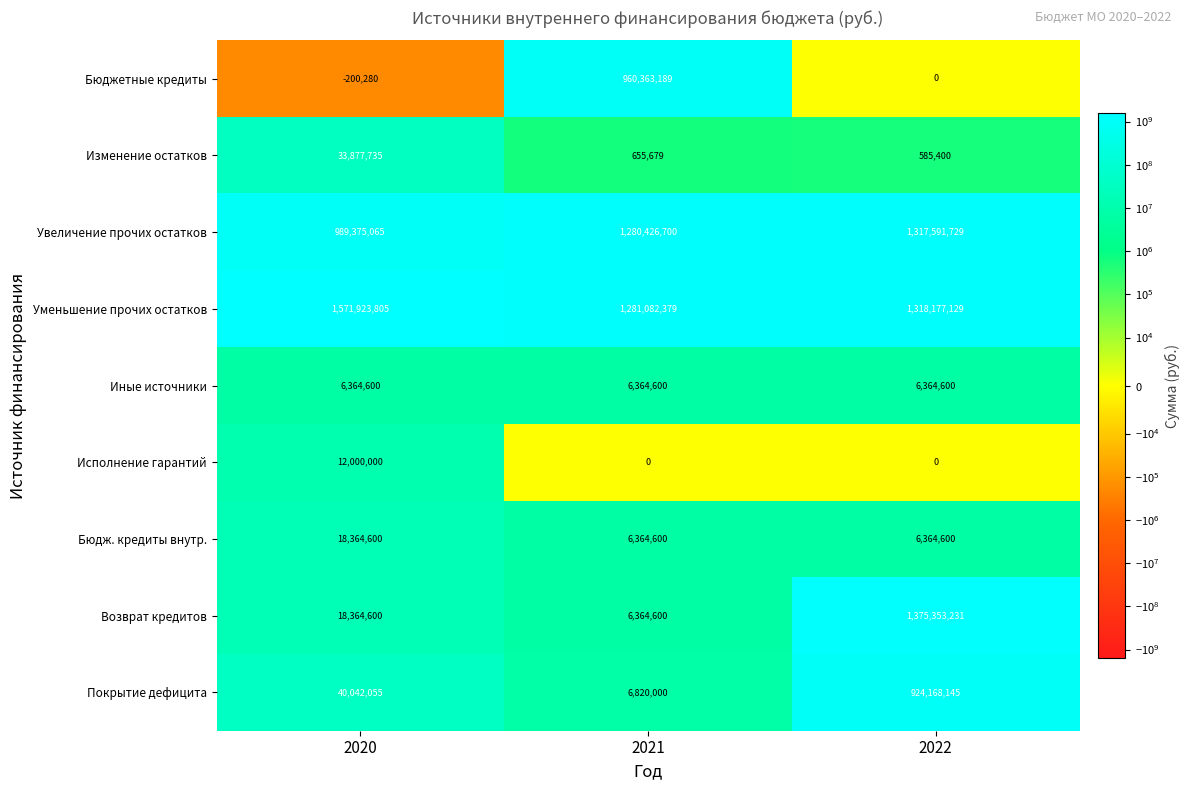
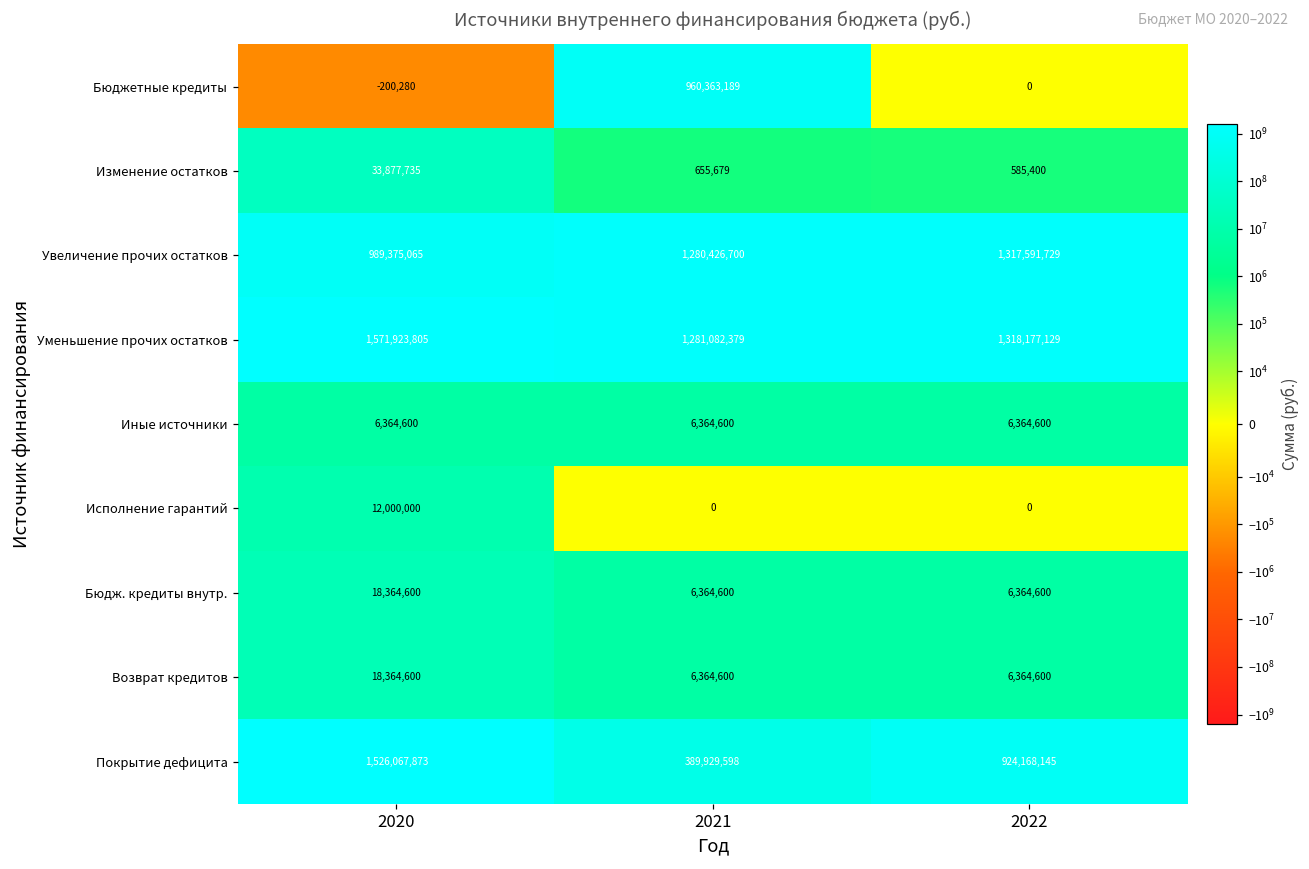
  {
    "Бюджетные кредиты": {
      "2020": "-200,280",
      "2021": "960,363,189",
      "2022": "0"
    },
    "Изменение остатков": {
      "2020": "33,877,735",
      "2021": "655,679",
      "2022": "585,400"
    },
    "Увеличение прочих остатков": {
      "2020": "989,375,065",
      "2021": "1,280,426,700",
      "2022": "1,317,591,729"
    },
    "Уменьшение прочих остатков": {
      "2020": "1,571,923,805",
      "2021": "1,281,082,379",
      "2022": "1,318,177,129"
    },
    "Иные источники": {
      "2020": "6,364,600",
      "2021": "6,364,600",
      "2022": "6,364,600"
    },
    "Исполнение гарантий": {
      "2020": "12,000,000",
      "2021": "0",
      "2022": "0"
    },
    "Бюдж. кредиты внутр.": {
      "2020": "18,364,600",
      "2021": "6,364,600",
      "2022": "6,364,600"
    },
    "Возврат кредитов": {
      "2020": "18,364,600",
      "2021": "6,364,600",
-     "2022": "1,375,353,231"
+     "2022": "6,364,600"
    },
    "Покрытие дефицита": {
-     "2020": "40,042,055",
-     "2021": "6,820,000",
+     "2020": "1,526,067,873",
+     "2021": "389,929,598",
      "2022": "924,168,145"
    }
  }
